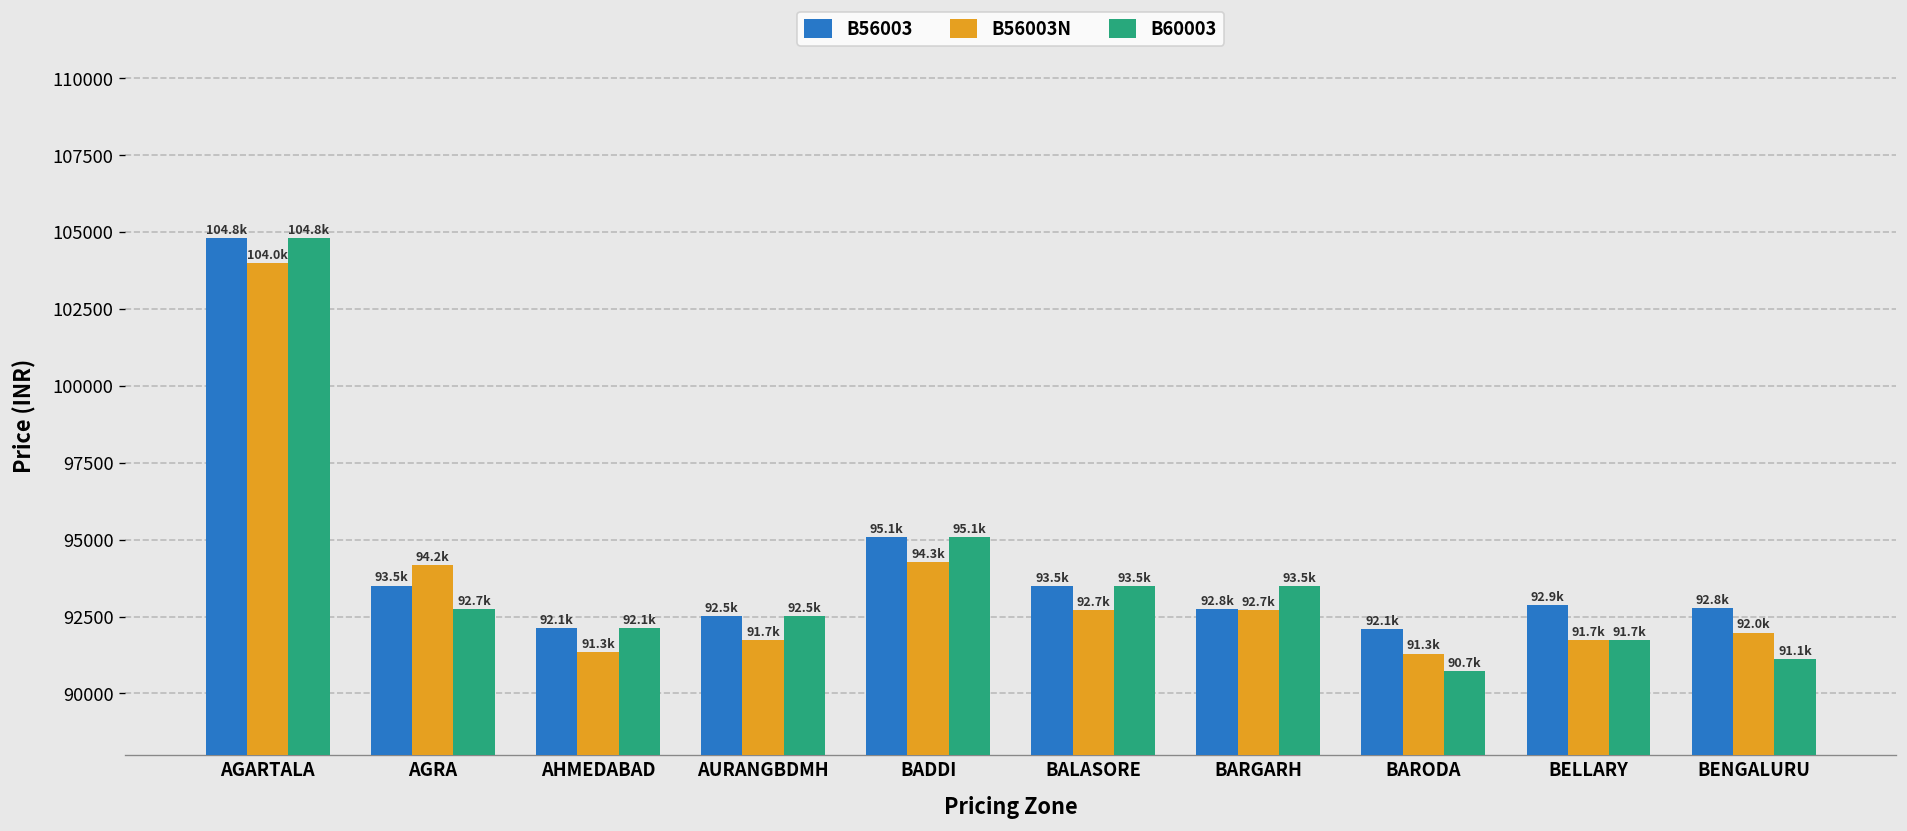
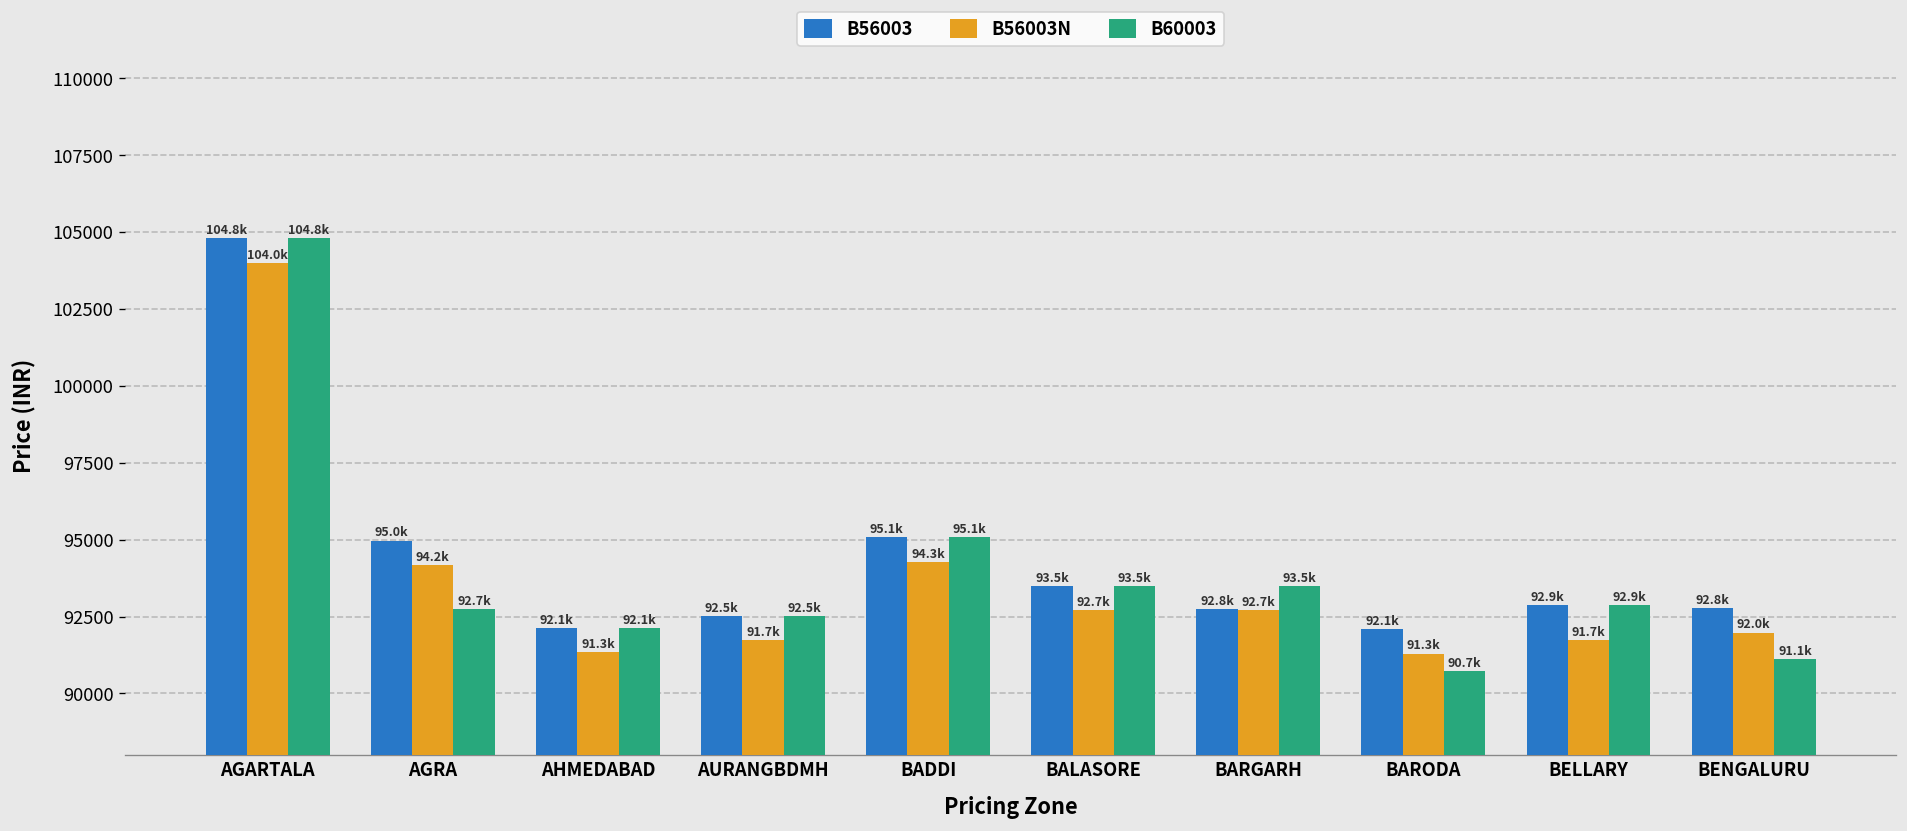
  {
    "B56003": {
      "AGARTALA": "104.8k",
-     "AGRA": "93.5k",
+     "AGRA": "95.0k",
      "AHMEDABAD": "92.1k",
      "AURANGBDMH": "92.5k",
      "BADDI": "95.1k",
      "BALASORE": "93.5k",
      "BARGARH": "92.8k",
      "BARODA": "92.1k",
      "BELLARY": "92.9k",
      "BENGALURU": "92.8k"
    },
    "B56003N": {
      "AGARTALA": "104.0k",
      "AGRA": "94.2k",
      "AHMEDABAD": "91.3k",
      "AURANGBDMH": "91.7k",
      "BADDI": "94.3k",
      "BALASORE": "92.7k",
      "BARGARH": "92.7k",
      "BARODA": "91.3k",
      "BELLARY": "91.7k",
      "BENGALURU": "92.0k"
    },
    "B60003": {
      "AGARTALA": "104.8k",
      "AGRA": "92.7k",
      "AHMEDABAD": "92.1k",
      "AURANGBDMH": "92.5k",
      "BADDI": "95.1k",
      "BALASORE": "93.5k",
      "BARGARH": "93.5k",
      "BARODA": "90.7k",
-     "BELLARY": "91.7k",
+     "BELLARY": "92.9k",
      "BENGALURU": "91.1k"
    }
  }
